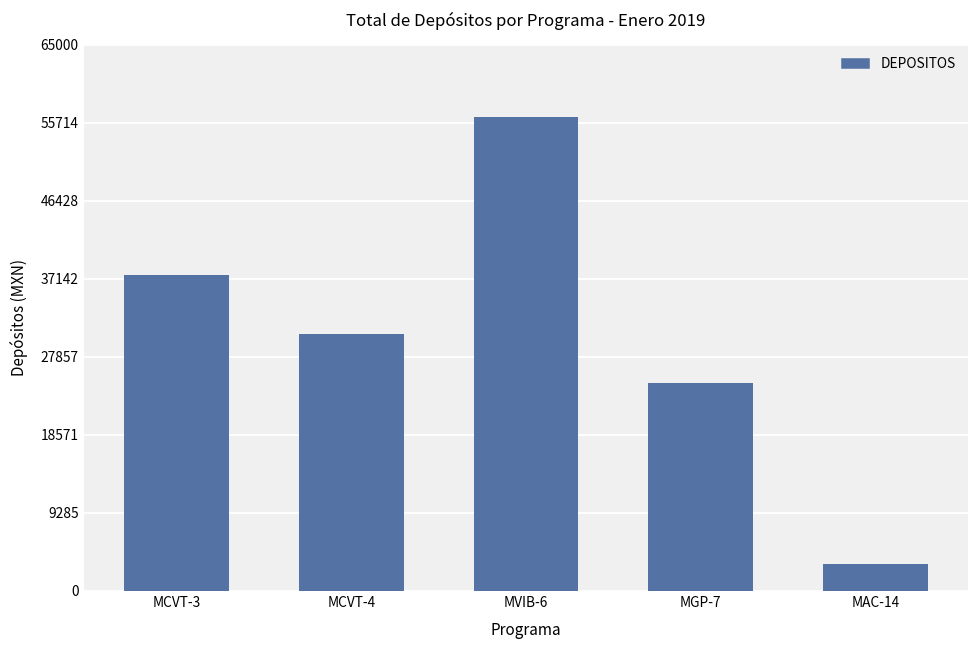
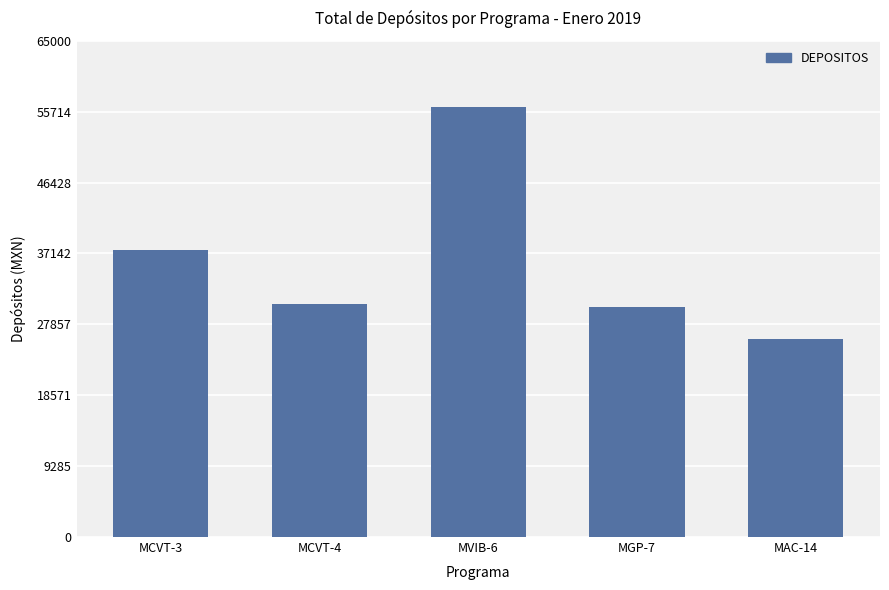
  {
    "MCVT-3": 38000,
    "MCVT-4": 31000,
    "MVIB-6": 56000,
-   "MGP-7": 25000,
-   "MAC-14": 3000
+   "MGP-7": 30000,
+   "MAC-14": 26000
  }
